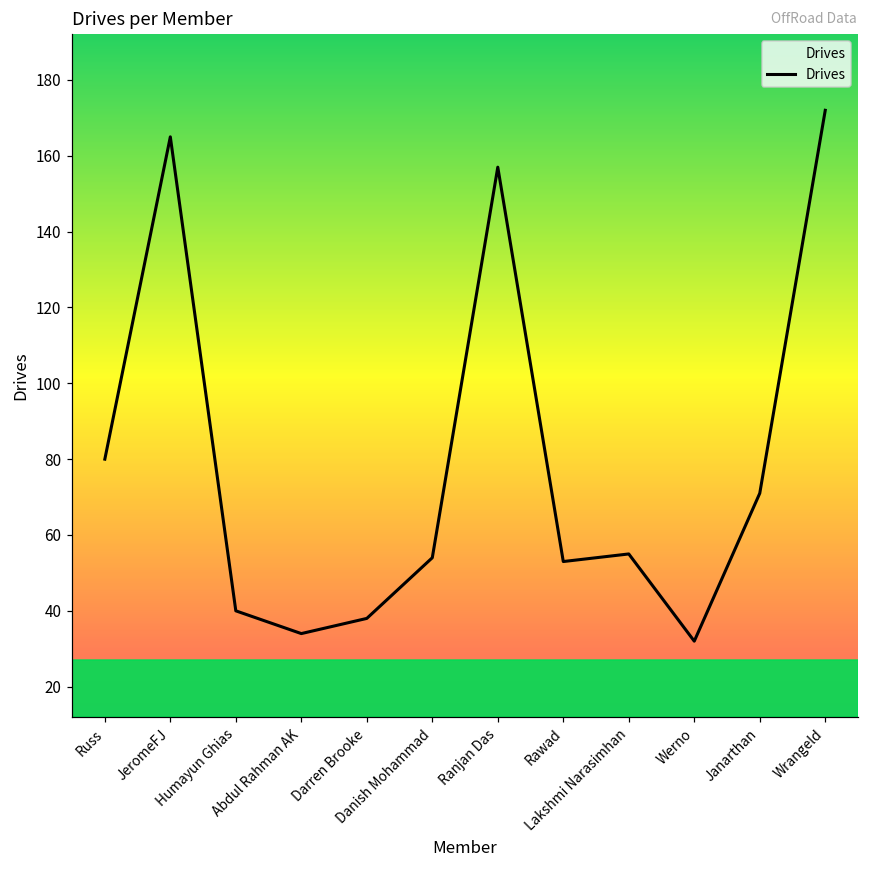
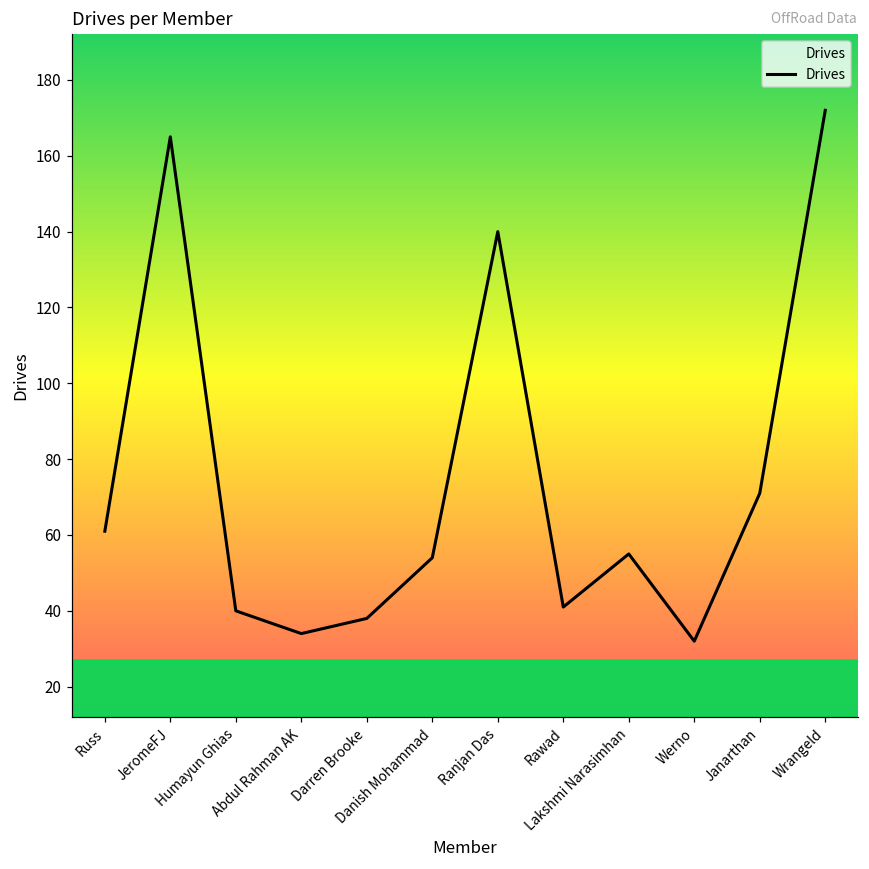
  {
-   "Russ": 80,
+   "Russ": 61,
    "JeromeFJ": 165,
    "Humayun Ghias": 40,
    "Abdul Rahman AK": 34,
    "Darren Brooke": 38,
    "Danish Mohammad": 54,
-   "Ranjan Das": 157,
-   "Rawad": 53,
+   "Ranjan Das": 140,
+   "Rawad": 41,
    "Lakshmi Narasimhan": 55,
    "Werno": 32,
    "Janarthan": 71,
    "Wrangeld": 172
  }
